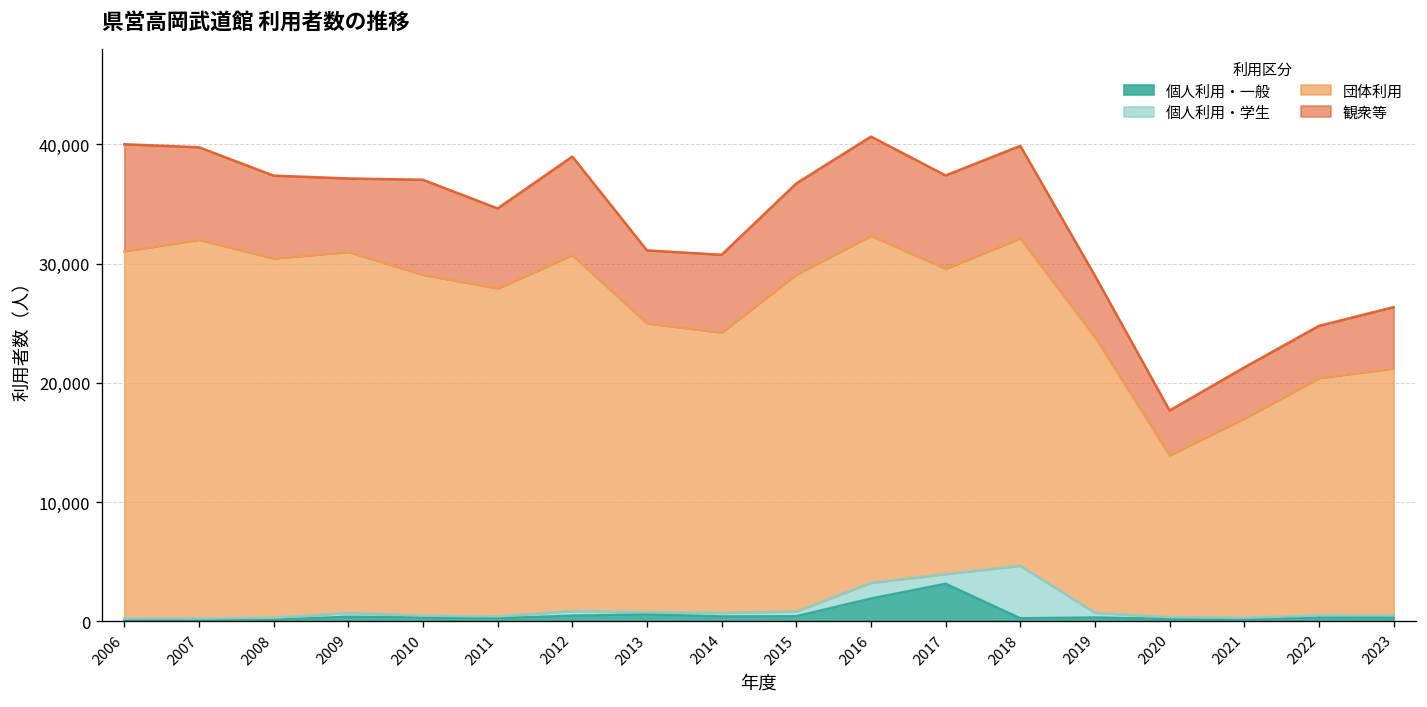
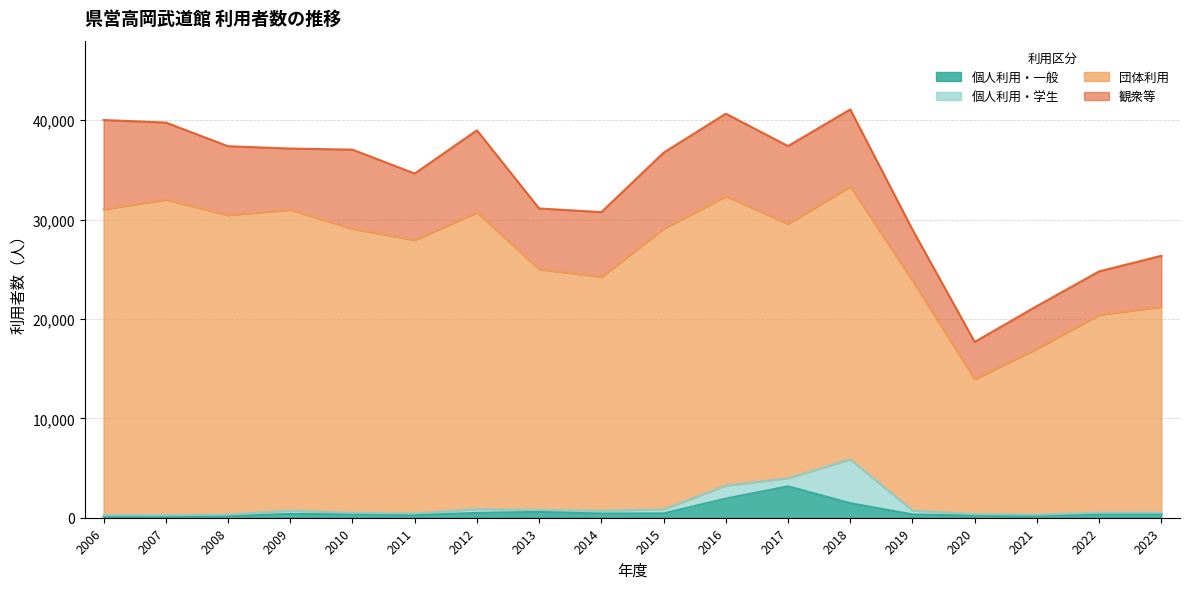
  {
    "個人利用・一般": {
      "2009": "0",
      "2012": "0",
      "2014": "0",
      "2015": "0",
      "2016": "2,000",
      "2017": "3,000",
-     "2018": "0",
+     "2018": "1,000",
      "2019": "0"
    },
    "個人利用・学生": {
      "2009": "0",
      "2012": "0",
      "2014": "0",
      "2015": "0",
      "2016": "1,000",
      "2017": "1,000",
      "2018": "4,000",
      "2019": "0"
    }
  }
